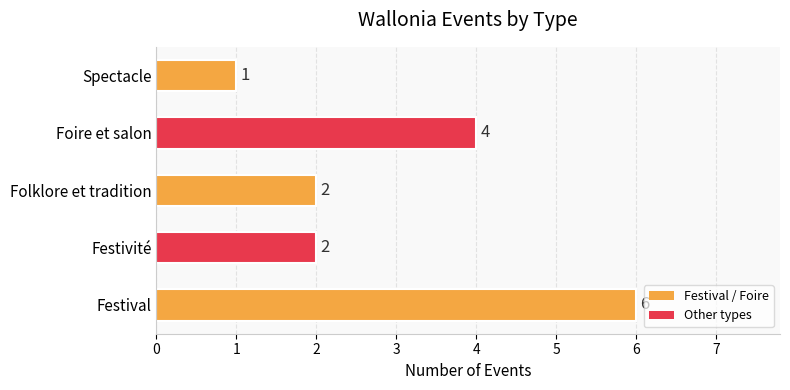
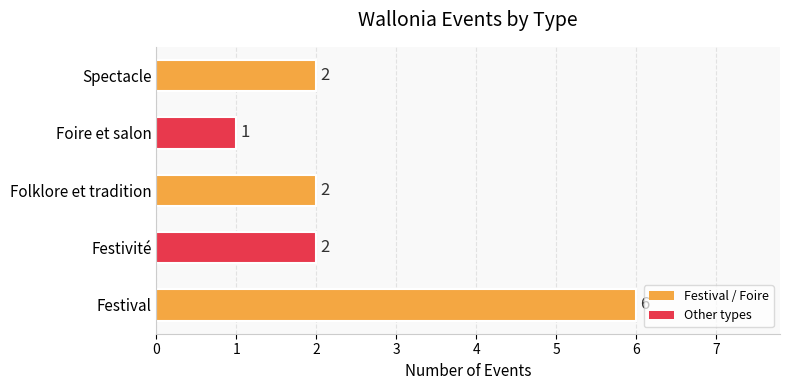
  {
-   "Spectacle": 1,
-   "Foire et salon": 4,
+   "Spectacle": 2,
+   "Foire et salon": 1,
    "Folklore et tradition": 2,
    "Festivité": 2
  }
